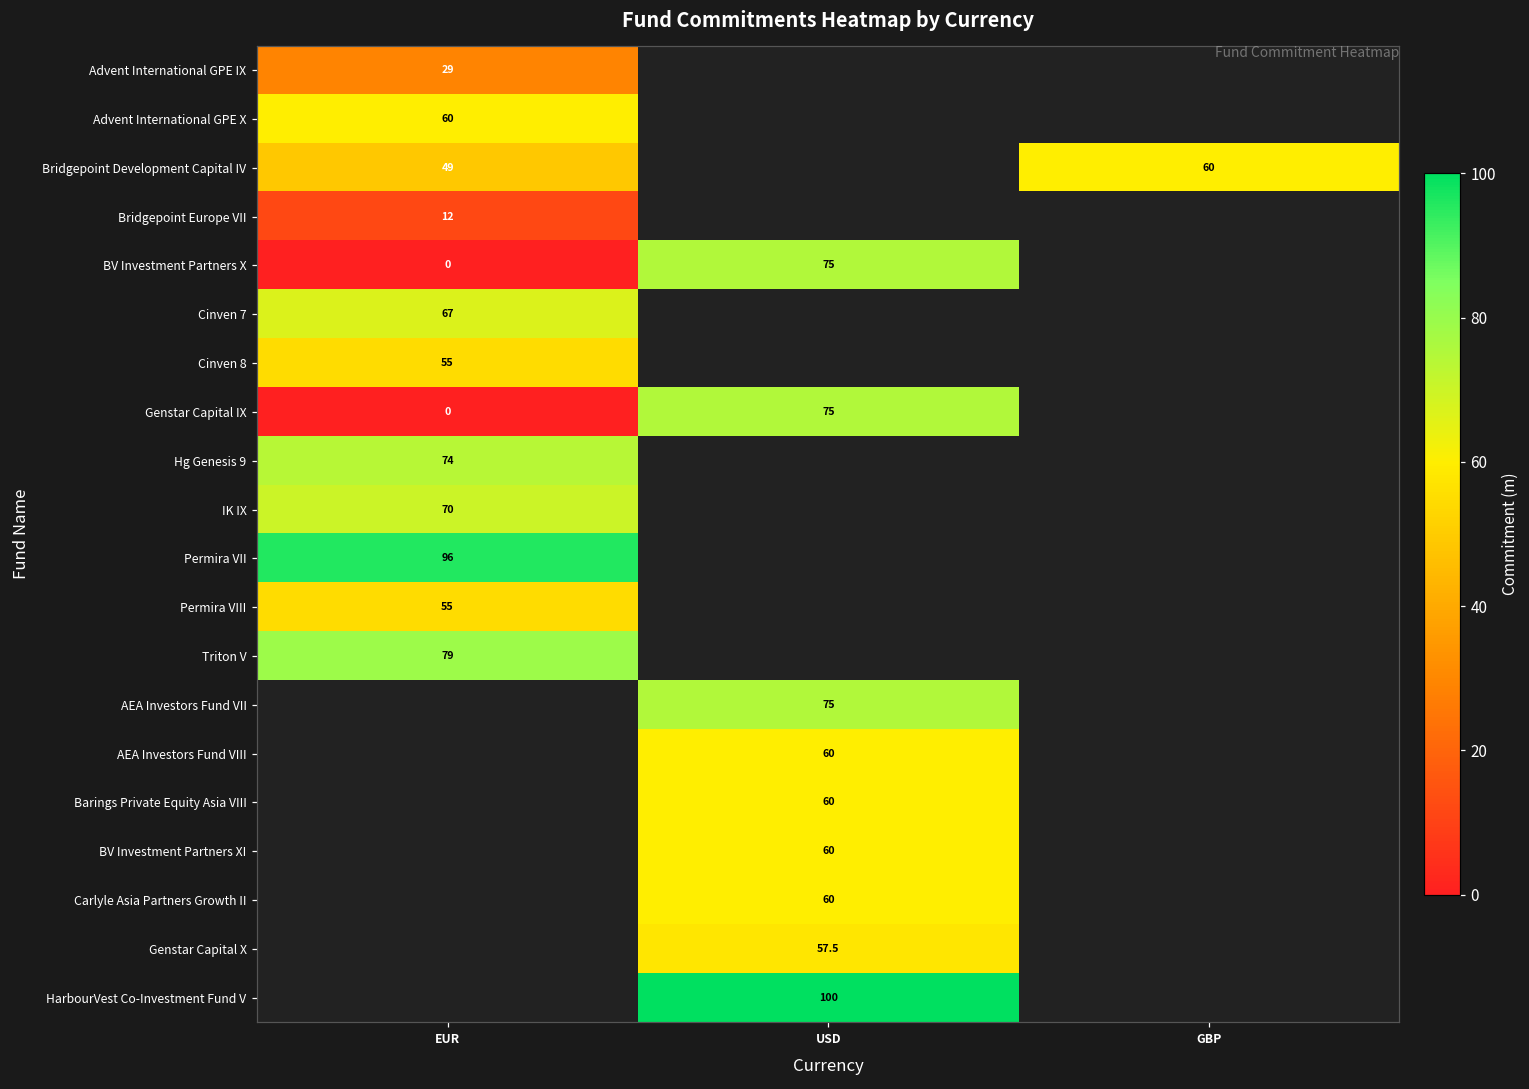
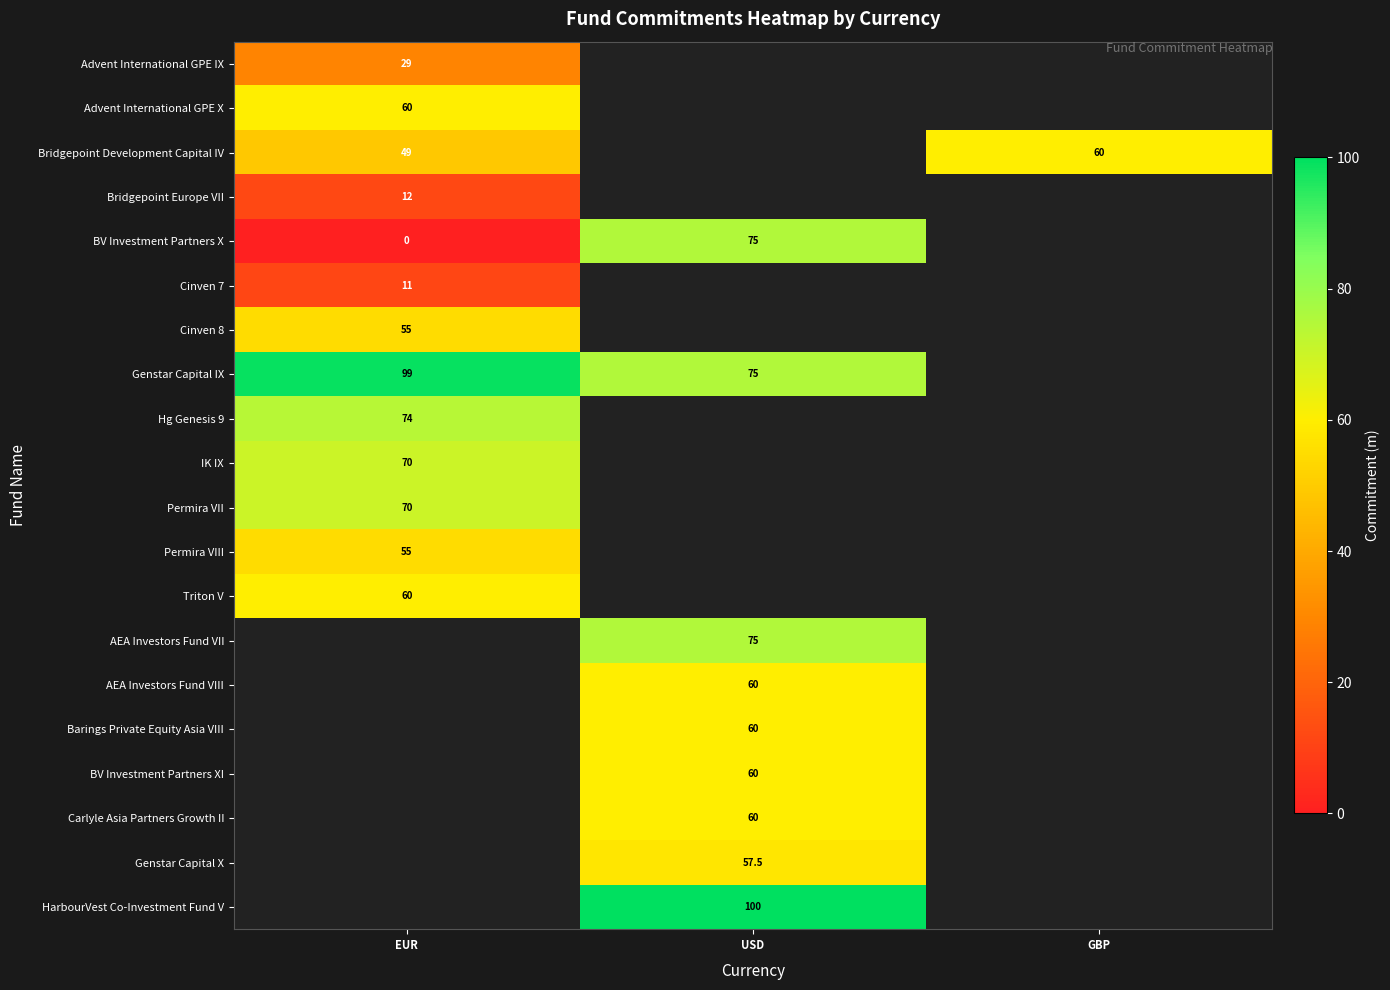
  {
    "Advent International GPE IX": {
      "EUR": 29
    },
    "Advent International GPE X": {
      "EUR": 60
    },
    "Bridgepoint Development Capital IV": {
      "EUR": 49,
      "GBP": 60
    },
    "Bridgepoint Europe VII": {
      "EUR": 12
    },
    "BV Investment Partners X": {
      "EUR": 0,
      "USD": 75
    },
    "Cinven 7": {
-     "EUR": 67
+     "EUR": 11
    },
    "Cinven 8": {
      "EUR": 55
    },
    "Genstar Capital IX": {
-     "EUR": 0,
+     "EUR": 99,
      "USD": 75
    },
    "Hg Genesis 9": {
      "EUR": 74
    },
    "IK IX": {
      "EUR": 70
    },
    "Permira VII": {
-     "EUR": 96
+     "EUR": 70
    },
    "Permira VIII": {
      "EUR": 55
    },
    "Triton V": {
-     "EUR": 79
+     "EUR": 60
    },
    "AEA Investors Fund VII": {
      "USD": 75
    },
    "AEA Investors Fund VIII": {
      "USD": 60
    },
    "Barings Private Equity Asia VIII": {
      "USD": 60
    },
    "BV Investment Partners XI": {
      "USD": 60
    },
    "Carlyle Asia Partners Growth II": {
      "USD": 60
    },
    "Genstar Capital X": {
      "USD": 57.5
    },
    "HarbourVest Co-Investment Fund V": {
      "USD": 100
    }
  }
